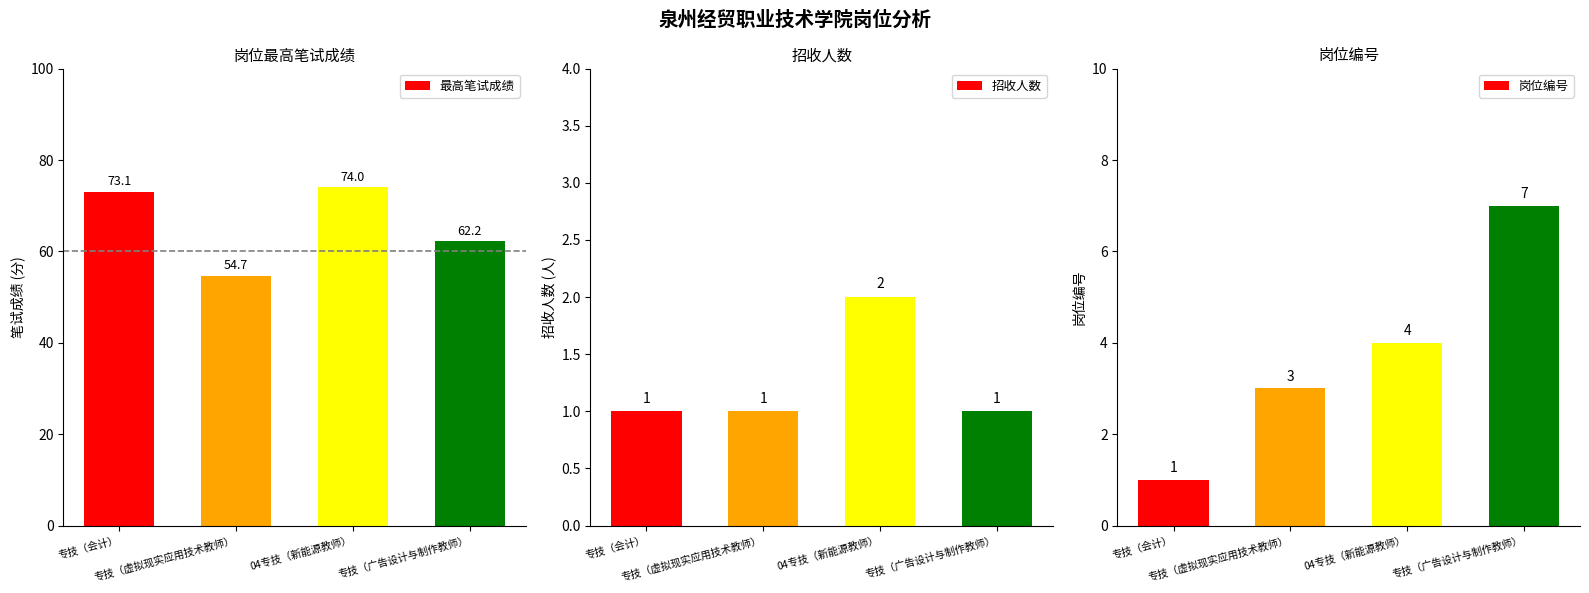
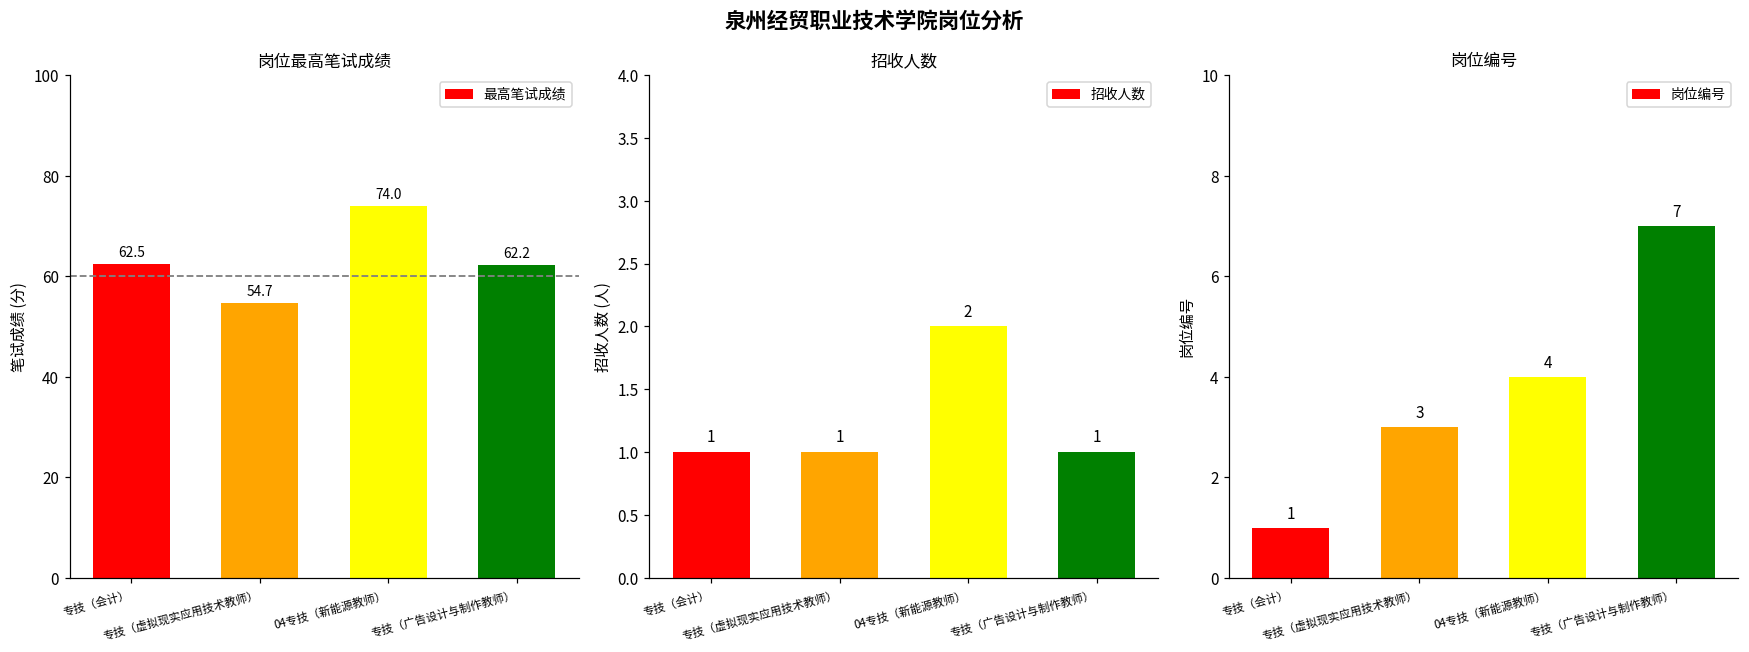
  {
    "岗位最高笔试成绩": {
-     "专技（会计）": 73.1,
+     "专技（会计）": 62.5,
      "专技（虚拟现实应用技术教师）": 54.7,
      "04专技（新能源教师）": 74.0,
      "专技（广告设计与制作教师）": 62.2
    },
    "招收人数": {
      "专技（会计）": 1,
      "专技（虚拟现实应用技术教师）": 1,
      "04专技（新能源教师）": 2,
      "专技（广告设计与制作教师）": 1
    },
    "岗位编号": {
      "专技（会计）": 1,
      "专技（虚拟现实应用技术教师）": 3,
      "04专技（新能源教师）": 4,
      "专技（广告设计与制作教师）": 7
    }
  }
